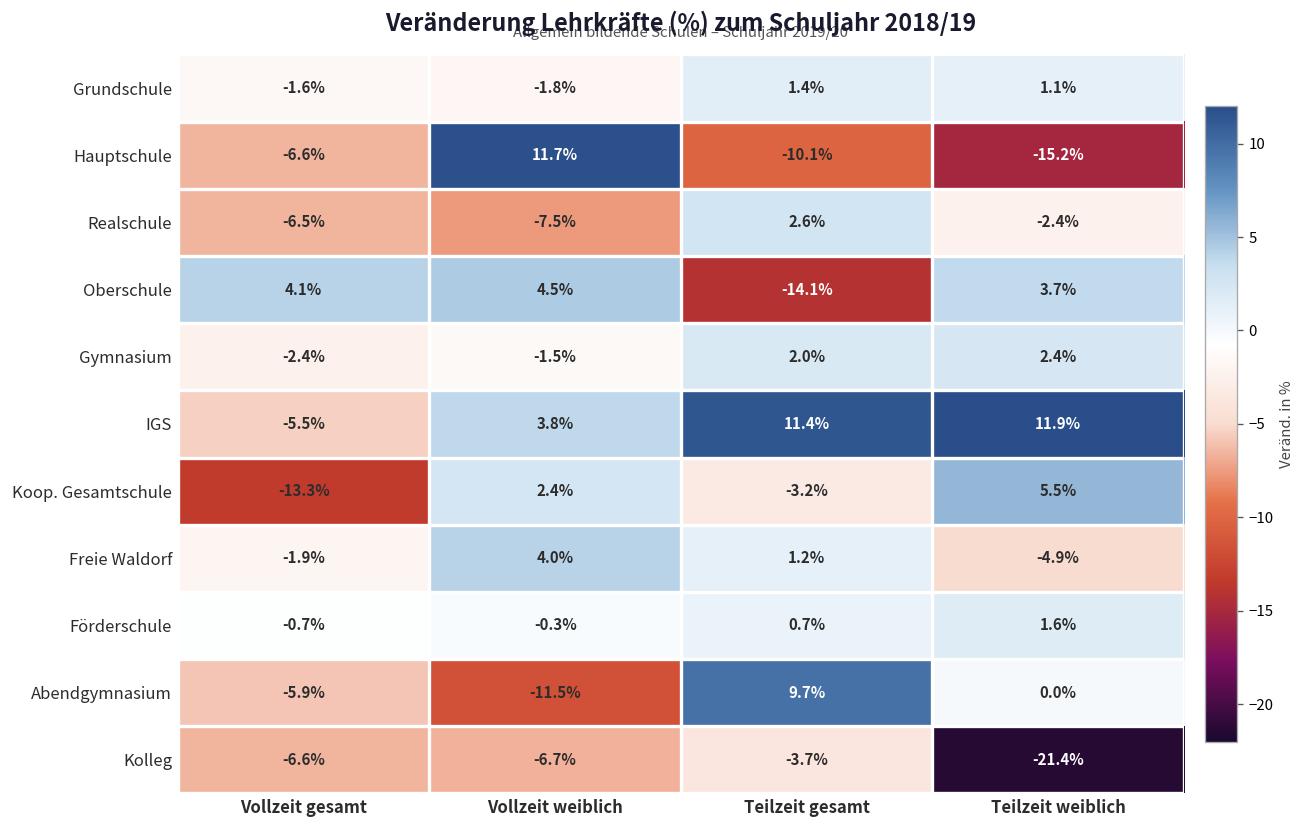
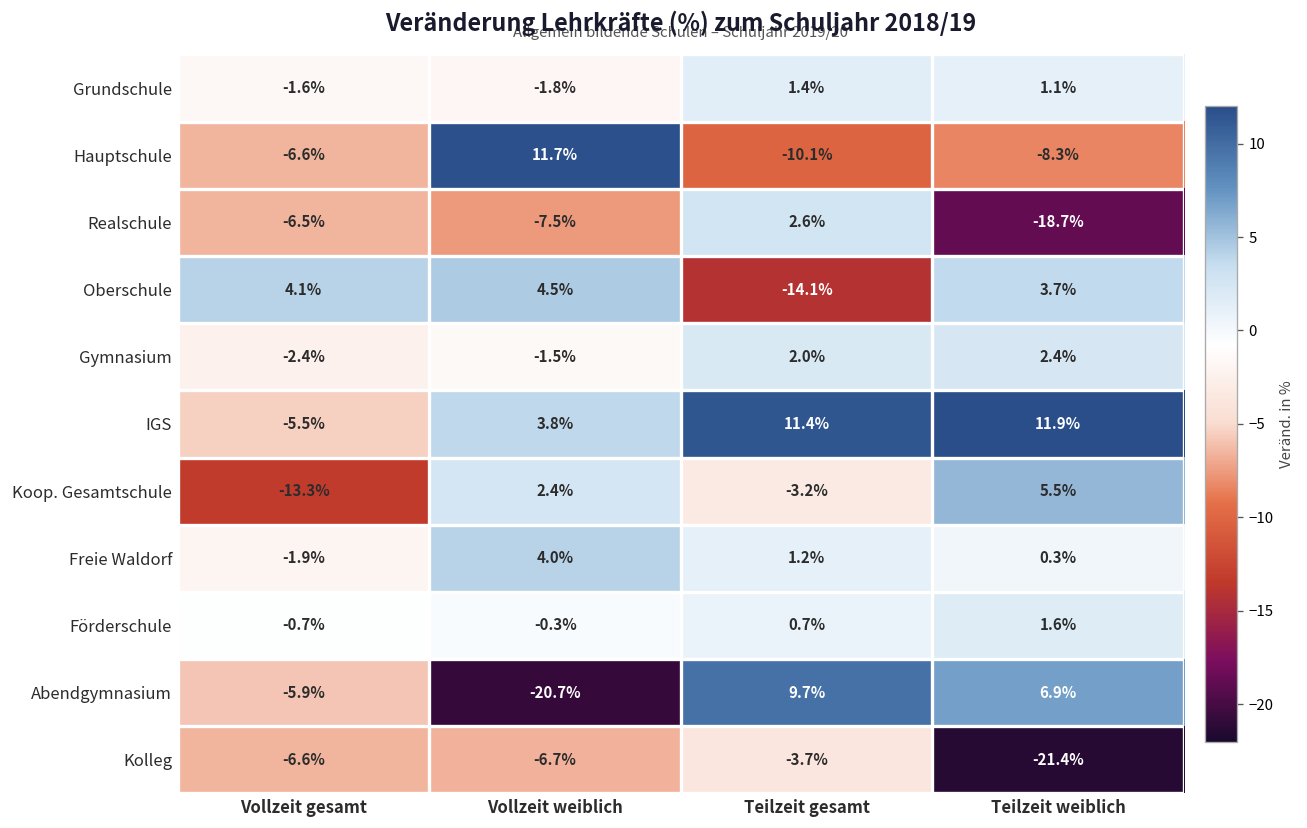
  {
    "Grundschule": {
      "Vollzeit gesamt": "-1.6%",
      "Vollzeit weiblich": "-1.8%",
      "Teilzeit gesamt": "1.4%",
      "Teilzeit weiblich": "1.1%"
    },
    "Hauptschule": {
      "Vollzeit gesamt": "-6.6%",
      "Vollzeit weiblich": "11.7%",
      "Teilzeit gesamt": "-10.1%",
-     "Teilzeit weiblich": "-15.2%"
+     "Teilzeit weiblich": "-8.3%"
    },
    "Realschule": {
      "Vollzeit gesamt": "-6.5%",
      "Vollzeit weiblich": "-7.5%",
      "Teilzeit gesamt": "2.6%",
-     "Teilzeit weiblich": "-2.4%"
+     "Teilzeit weiblich": "-18.7%"
    },
    "Oberschule": {
      "Vollzeit gesamt": "4.1%",
      "Vollzeit weiblich": "4.5%",
      "Teilzeit gesamt": "-14.1%",
      "Teilzeit weiblich": "3.7%"
    },
    "Gymnasium": {
      "Vollzeit gesamt": "-2.4%",
      "Vollzeit weiblich": "-1.5%",
      "Teilzeit gesamt": "2.0%",
      "Teilzeit weiblich": "2.4%"
    },
    "IGS": {
      "Vollzeit gesamt": "-5.5%",
      "Vollzeit weiblich": "3.8%",
      "Teilzeit gesamt": "11.4%",
      "Teilzeit weiblich": "11.9%"
    },
    "Koop. Gesamtschule": {
      "Vollzeit gesamt": "-13.3%",
      "Vollzeit weiblich": "2.4%",
      "Teilzeit gesamt": "-3.2%",
      "Teilzeit weiblich": "5.5%"
    },
    "Freie Waldorf": {
      "Vollzeit gesamt": "-1.9%",
      "Vollzeit weiblich": "4.0%",
      "Teilzeit gesamt": "1.2%",
-     "Teilzeit weiblich": "-4.9%"
+     "Teilzeit weiblich": "0.3%"
    },
    "Förderschule": {
      "Vollzeit gesamt": "-0.7%",
      "Vollzeit weiblich": "-0.3%",
      "Teilzeit gesamt": "0.7%",
      "Teilzeit weiblich": "1.6%"
    },
    "Abendgymnasium": {
      "Vollzeit gesamt": "-5.9%",
-     "Vollzeit weiblich": "-11.5%",
+     "Vollzeit weiblich": "-20.7%",
      "Teilzeit gesamt": "9.7%",
-     "Teilzeit weiblich": "0.0%"
+     "Teilzeit weiblich": "6.9%"
    },
    "Kolleg": {
      "Vollzeit gesamt": "-6.6%",
      "Vollzeit weiblich": "-6.7%",
      "Teilzeit gesamt": "-3.7%",
      "Teilzeit weiblich": "-21.4%"
    }
  }
